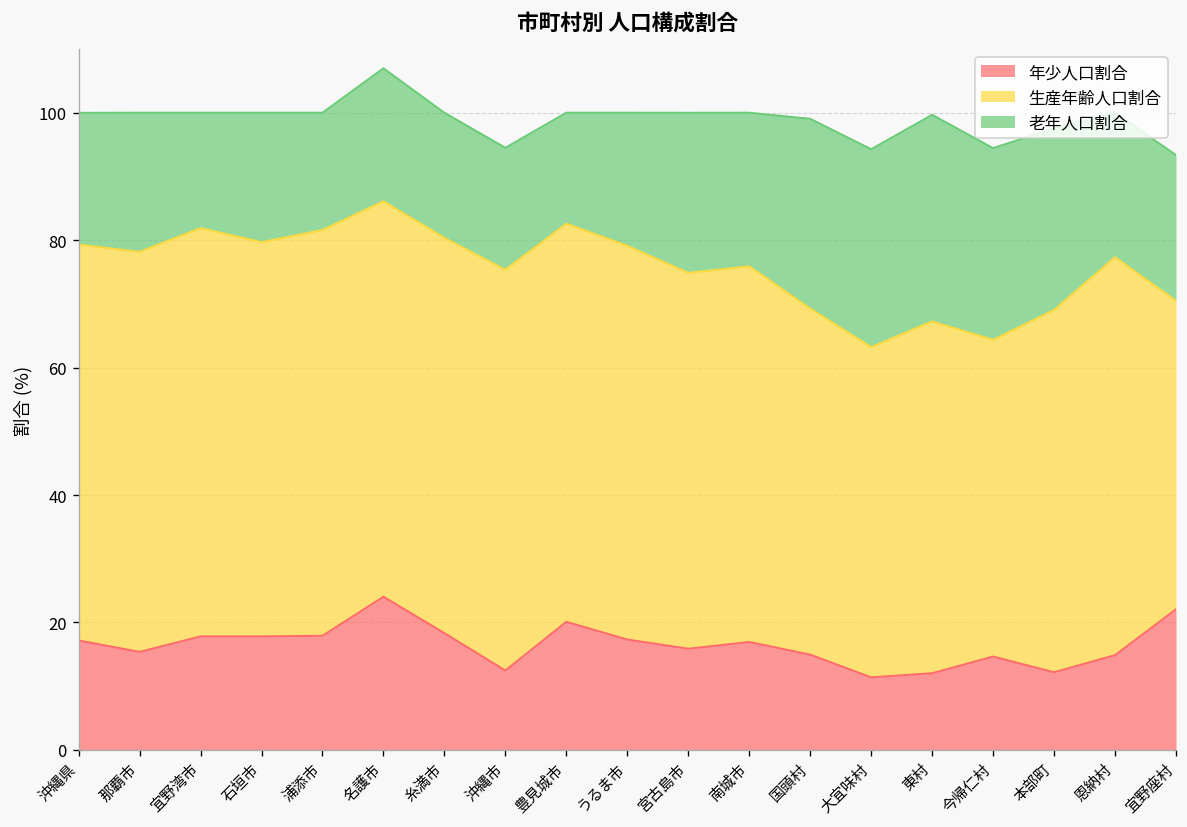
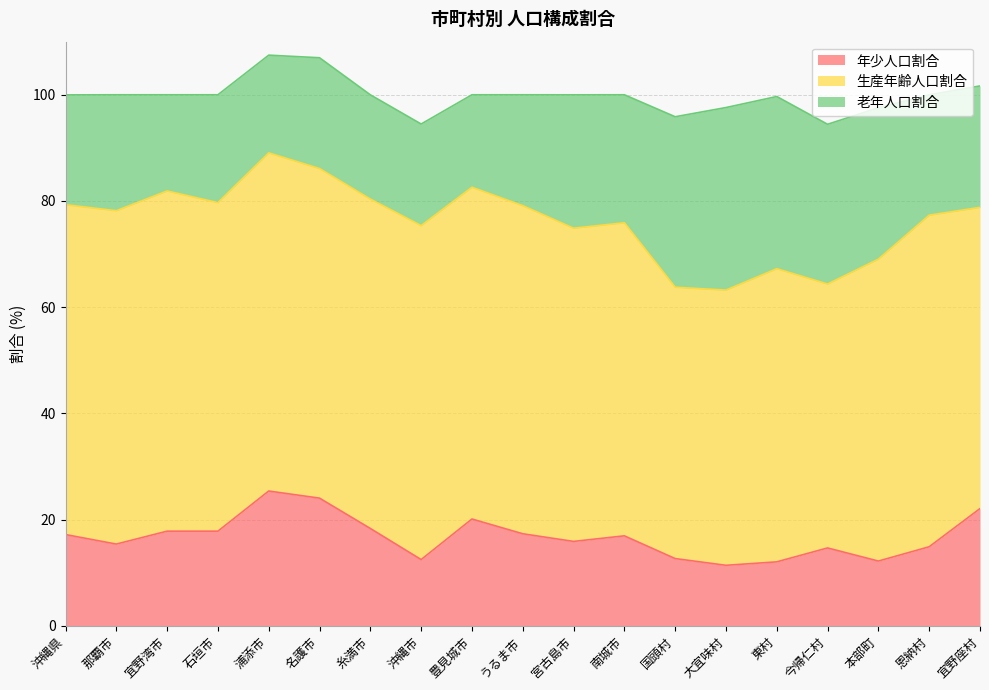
  {
    "年少人口割合": {
      "沖縄県": 17,
      "那覇市": 15,
      "宜野湾市": 18,
      "石垣市": 18,
-     "浦添市": 18,
+     "浦添市": 25,
      "名護市": 24,
      "糸満市": 18,
      "沖縄市": 12,
      "豊見城市": 20,
      "うるま市": 17,
      "宮古島市": 16,
      "南城市": 17,
-     "国頭村": 15,
+     "国頭村": 13,
      "大宜味村": 11,
      "東村": 12,
      "今帰仁村": 15,
      "本部町": 12,
      "恩納村": 15,
      "宜野座村": 22
    },
    "生産年齢人口割合": {
      "沖縄県": 62,
      "那覇市": 63,
      "宜野湾市": 64,
      "石垣市": 62,
      "浦添市": 64,
      "名護市": 62,
      "糸満市": 62,
      "沖縄市": 63,
      "豊見城市": 62,
      "うるま市": 62,
      "宮古島市": 59,
      "南城市": 59,
-     "国頭村": 54,
+     "国頭村": 51,
      "大宜味村": 52,
      "東村": 55,
      "今帰仁村": 50,
      "本部町": 57,
      "恩納村": 62,
-     "宜野座村": 48
+     "宜野座村": 57
    },
    "老年人口割合": {
      "沖縄県": 21,
      "那覇市": 22,
      "宜野湾市": 18,
      "石垣市": 20,
      "浦添市": 18,
      "名護市": 21,
      "糸満市": 20,
      "沖縄市": 19,
      "豊見城市": 17,
      "うるま市": 21,
      "宮古島市": 25,
      "南城市": 24,
-     "国頭村": 30,
-     "大宜味村": 31,
+     "国頭村": 32,
+     "大宜味村": 34,
      "東村": 32,
      "今帰仁村": 30,
      "宜野座村": 23
    }
  }
